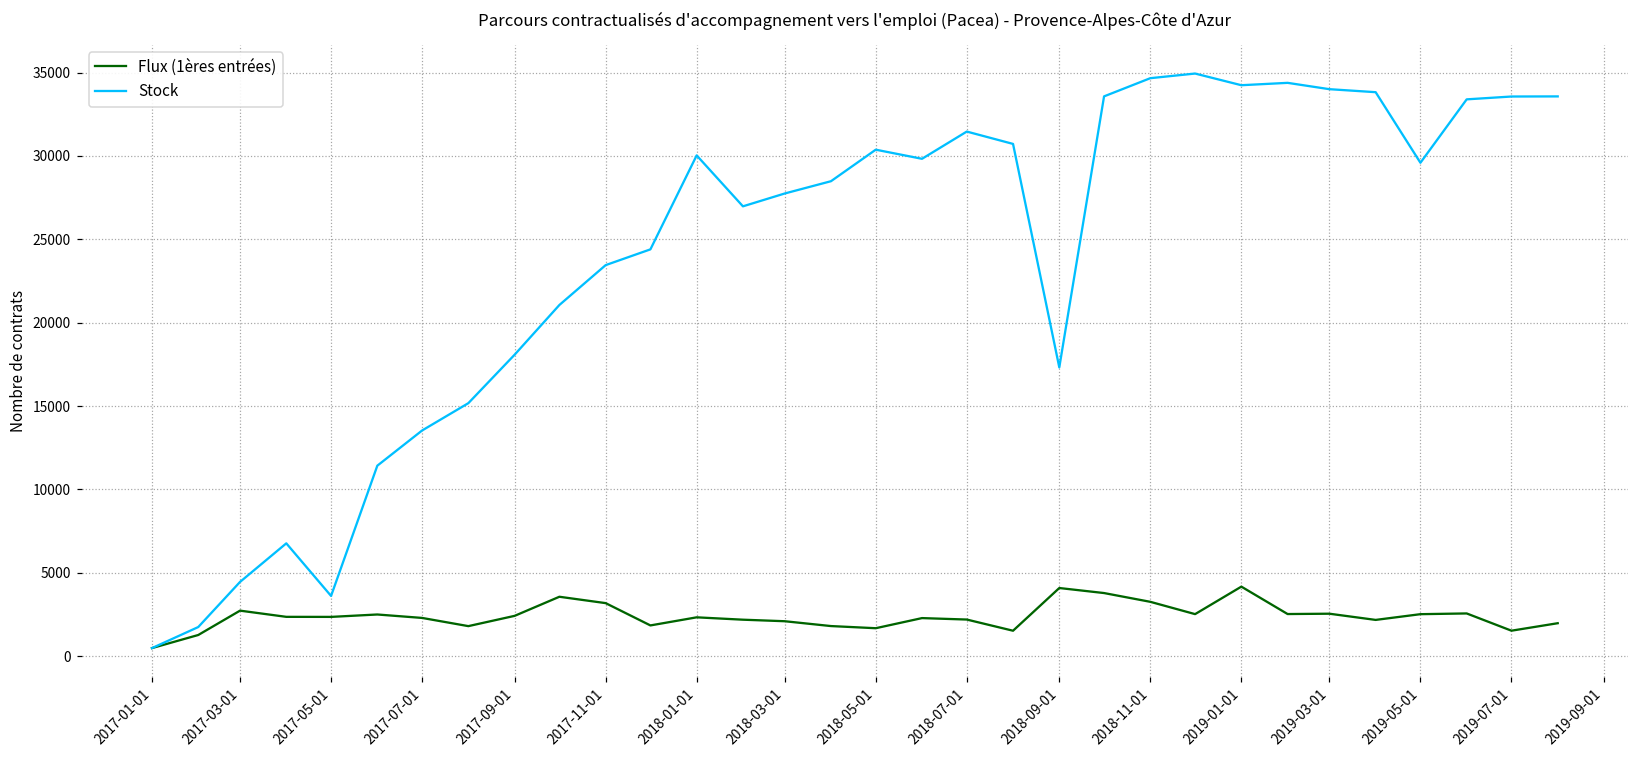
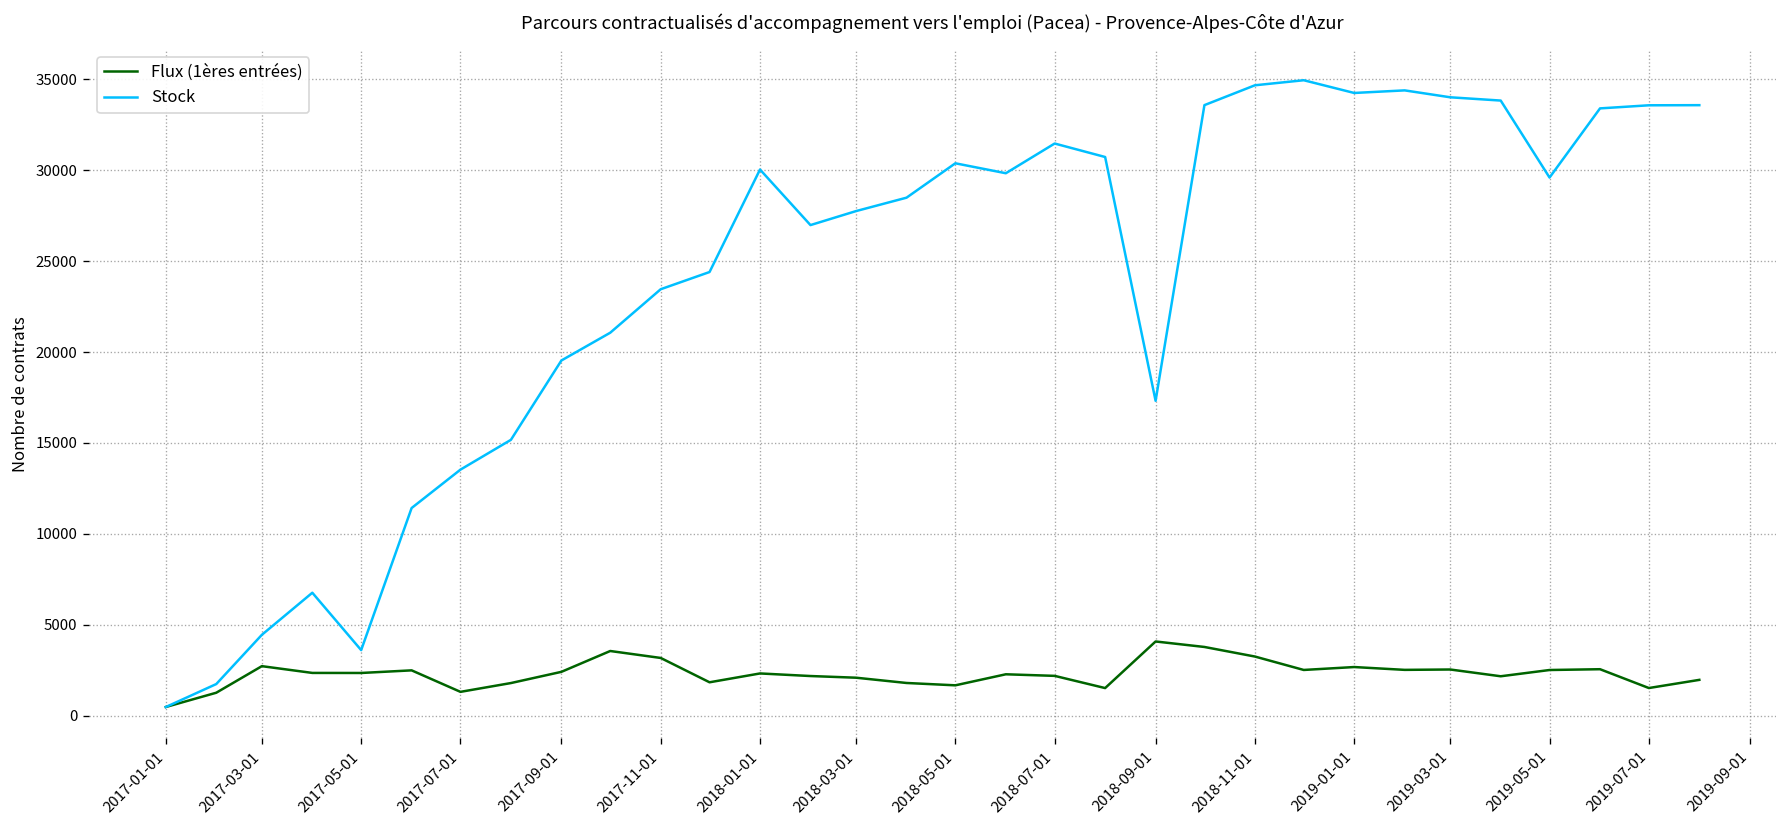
  {
    "Flux (1ères entrées)": {
      "2017-03-01": 2700,
      "2017-05-01": 2400,
-     "2017-07-01": 2300,
+     "2017-07-01": 1300,
      "2017-09-01": 2400,
      "2017-11-01": 3200,
      "2018-01-01": 2300,
      "2018-03-01": 2100,
      "2018-05-01": 1700,
      "2018-07-01": 2200,
      "2018-09-01": 4100,
      "2018-11-01": 3300,
-     "2019-01-01": 4200,
+     "2019-01-01": 2700,
      "2019-03-01": 2500,
      "2019-05-01": 2500,
      "2019-07-01": 1500
    },
    "Stock": {
      "2017-03-01": 4500,
      "2017-05-01": 3600,
      "2017-07-01": 13500,
-     "2017-09-01": 18100,
+     "2017-09-01": 19500,
      "2017-11-01": 23500,
      "2018-01-01": 30000,
      "2018-03-01": 27700,
      "2018-05-01": 30400,
      "2018-07-01": 31500,
      "2018-09-01": 17300,
      "2018-11-01": 34700,
      "2019-01-01": 34200,
      "2019-03-01": 34000,
      "2019-05-01": 29600,
      "2019-07-01": 33600
    }
  }
